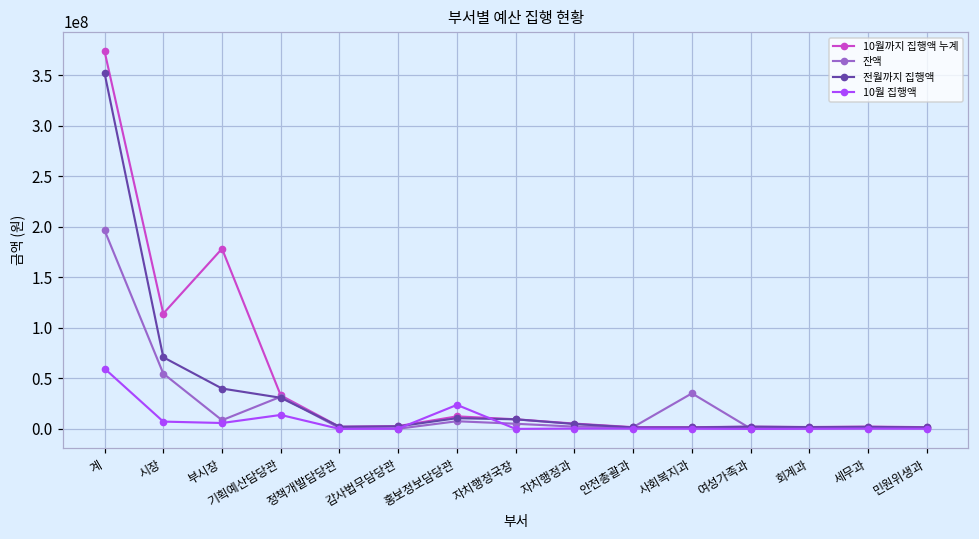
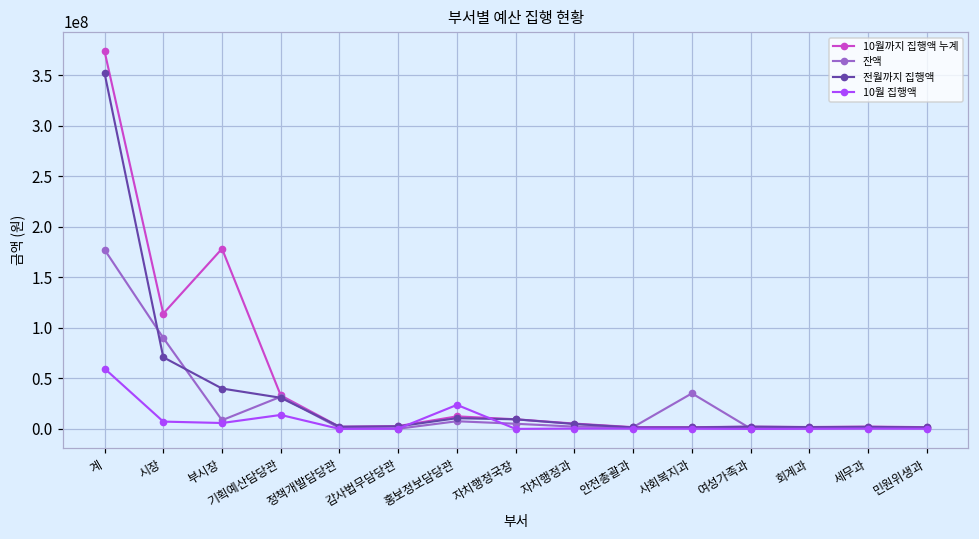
  {
    "10월까지 집행액 누계": {
      "계": 370000000,
      "시장": 110000000,
      "부시장": 180000000
    },
    "잔액": {
-     "계": 200000000,
-     "시장": 50000000,
+     "계": 180000000,
+     "시장": 90000000,
      "부시장": 10000000,
      "홍보정보담당관": 10000000,
      "자치행정국장": 10000000,
      "사회복지과": 40000000
    },
    "전월까지 집행액": {
      "계": 350000000,
      "시장": 70000000,
      "부시장": 40000000
    },
    "10월 집행액": {
      "계": 60000000,
      "시장": 10000000,
      "부시장": 10000000,
      "기획예산담당관": 10000000,
      "홍보정보담당관": 20000000,
      "자치행정국장": 0
    }
  }
